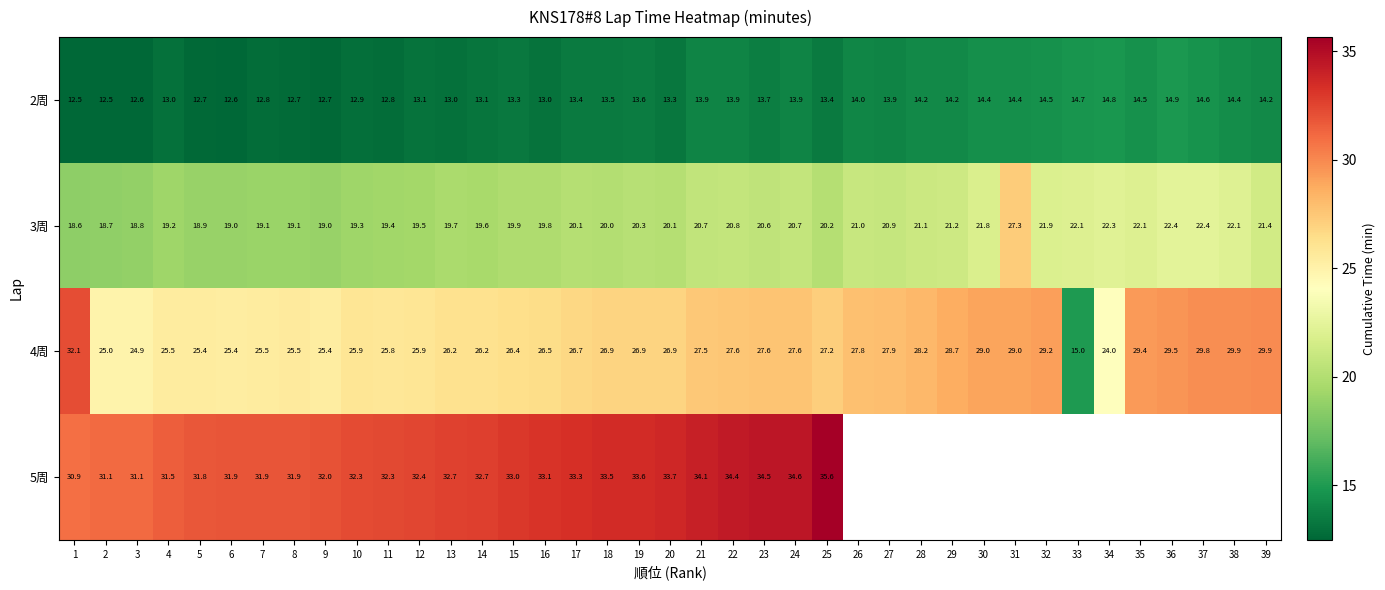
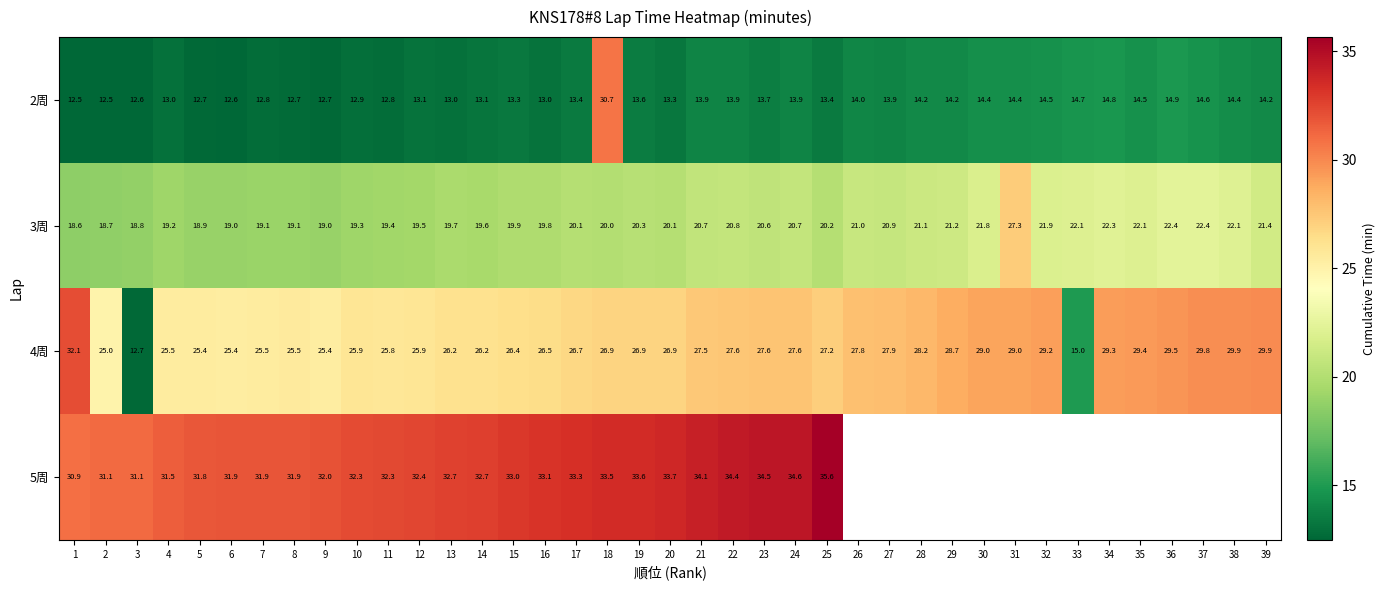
  {
    "2周": {
      "1": 12.5,
      "2": 12.5,
      "3": 12.6,
      "4": 13.0,
      "5": 12.7,
      "6": 12.6,
      "7": 12.8,
      "8": 12.7,
      "9": 12.7,
      "10": 12.9,
      "11": 12.8,
      "12": 13.1,
      "13": 13.0,
      "14": 13.1,
      "15": 13.3,
      "16": 13.0,
      "17": 13.4,
-     "18": 13.5,
+     "18": 30.7,
      "19": 13.6,
      "20": 13.3,
      "21": 13.9,
      "22": 13.9,
      "23": 13.7,
      "24": 13.9,
      "25": 13.4,
      "26": 14.0,
      "27": 13.9,
      "28": 14.2,
      "29": 14.2,
      "30": 14.4,
      "31": 14.4,
      "32": 14.5,
      "33": 14.7,
      "34": 14.8,
      "35": 14.5,
      "36": 14.9,
      "37": 14.6,
      "38": 14.4,
      "39": 14.2
    },
    "3周": {
      "1": 18.6,
      "2": 18.7,
      "3": 18.8,
      "4": 19.2,
      "5": 18.9,
      "6": 19.0,
      "7": 19.1,
      "8": 19.1,
      "9": 19.0,
      "10": 19.3,
      "11": 19.4,
      "12": 19.5,
      "13": 19.7,
      "14": 19.6,
      "15": 19.9,
      "16": 19.8,
      "17": 20.1,
      "18": 20.0,
      "19": 20.3,
      "20": 20.1,
      "21": 20.7,
      "22": 20.8,
      "23": 20.6,
      "24": 20.7,
      "25": 20.2,
      "26": 21.0,
      "27": 20.9,
      "28": 21.1,
      "29": 21.2,
      "30": 21.8,
      "31": 27.3,
      "32": 21.9,
      "33": 22.1,
      "34": 22.3,
      "35": 22.1,
      "36": 22.4,
      "37": 22.4,
      "38": 22.1,
      "39": 21.4
    },
    "4周": {
      "1": 32.1,
      "2": 25.0,
-     "3": 24.9,
+     "3": 12.7,
      "4": 25.5,
      "5": 25.4,
      "6": 25.4,
      "7": 25.5,
      "8": 25.5,
      "9": 25.4,
      "10": 25.9,
      "11": 25.8,
      "12": 25.9,
      "13": 26.2,
      "14": 26.2,
      "15": 26.4,
      "16": 26.5,
      "17": 26.7,
      "18": 26.9,
      "19": 26.9,
      "20": 26.9,
      "21": 27.5,
      "22": 27.6,
      "23": 27.6,
      "24": 27.6,
      "25": 27.2,
      "26": 27.8,
      "27": 27.9,
      "28": 28.2,
      "29": 28.7,
      "30": 29.0,
      "31": 29.0,
      "32": 29.2,
      "33": 15.0,
-     "34": 24.0,
+     "34": 29.3,
      "35": 29.4,
      "36": 29.5,
      "37": 29.8,
      "38": 29.9,
      "39": 29.9
    },
    "5周": {
      "1": 30.9,
      "2": 31.1,
      "3": 31.1,
      "4": 31.5,
      "5": 31.8,
      "6": 31.9,
      "7": 31.9,
      "8": 31.9,
      "9": 32.0,
      "10": 32.3,
      "11": 32.3,
      "12": 32.4,
      "13": 32.7,
      "14": 32.7,
      "15": 33.0,
      "16": 33.1,
      "17": 33.3,
      "18": 33.5,
      "19": 33.6,
      "20": 33.7,
      "21": 34.1,
      "22": 34.4,
      "23": 34.5,
      "24": 34.6,
      "25": 35.6
    }
  }
